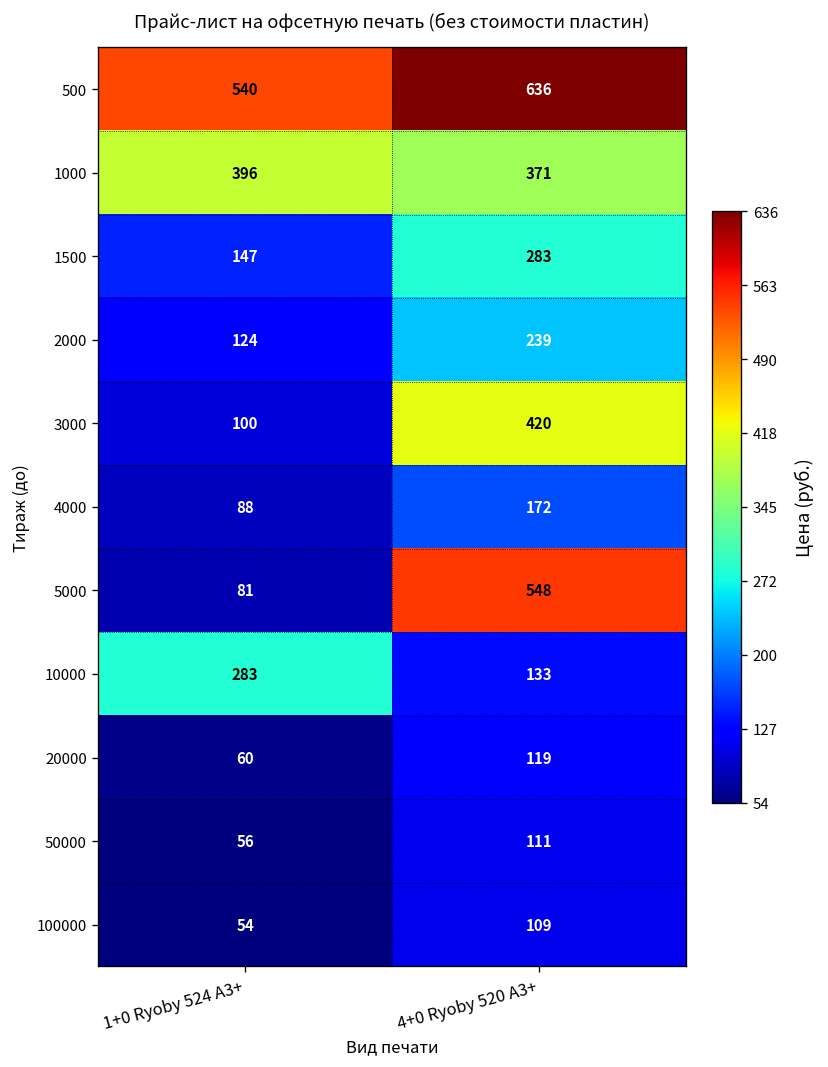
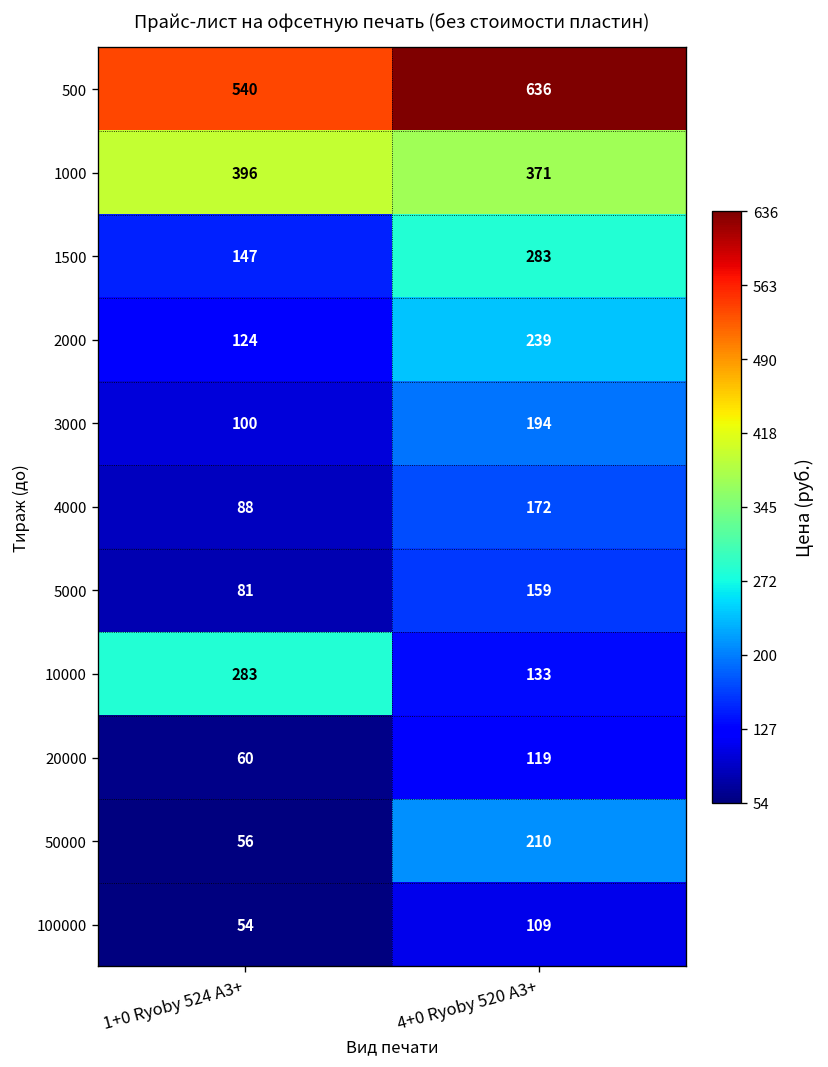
  {
    "500": {
      "1+0 Ryoby 524 A3+": 540,
      "4+0 Ryoby 520 A3+": 636
    },
    "1000": {
      "1+0 Ryoby 524 A3+": 396,
      "4+0 Ryoby 520 A3+": 371
    },
    "1500": {
      "1+0 Ryoby 524 A3+": 147,
      "4+0 Ryoby 520 A3+": 283
    },
    "2000": {
      "1+0 Ryoby 524 A3+": 124,
      "4+0 Ryoby 520 A3+": 239
    },
    "3000": {
      "1+0 Ryoby 524 A3+": 100,
-     "4+0 Ryoby 520 A3+": 420
+     "4+0 Ryoby 520 A3+": 194
    },
    "4000": {
      "1+0 Ryoby 524 A3+": 88,
      "4+0 Ryoby 520 A3+": 172
    },
    "5000": {
      "1+0 Ryoby 524 A3+": 81,
-     "4+0 Ryoby 520 A3+": 548
+     "4+0 Ryoby 520 A3+": 159
    },
    "10000": {
      "1+0 Ryoby 524 A3+": 283,
      "4+0 Ryoby 520 A3+": 133
    },
    "20000": {
      "1+0 Ryoby 524 A3+": 60,
      "4+0 Ryoby 520 A3+": 119
    },
    "50000": {
      "1+0 Ryoby 524 A3+": 56,
-     "4+0 Ryoby 520 A3+": 111
+     "4+0 Ryoby 520 A3+": 210
    },
    "100000": {
      "1+0 Ryoby 524 A3+": 54,
      "4+0 Ryoby 520 A3+": 109
    }
  }
